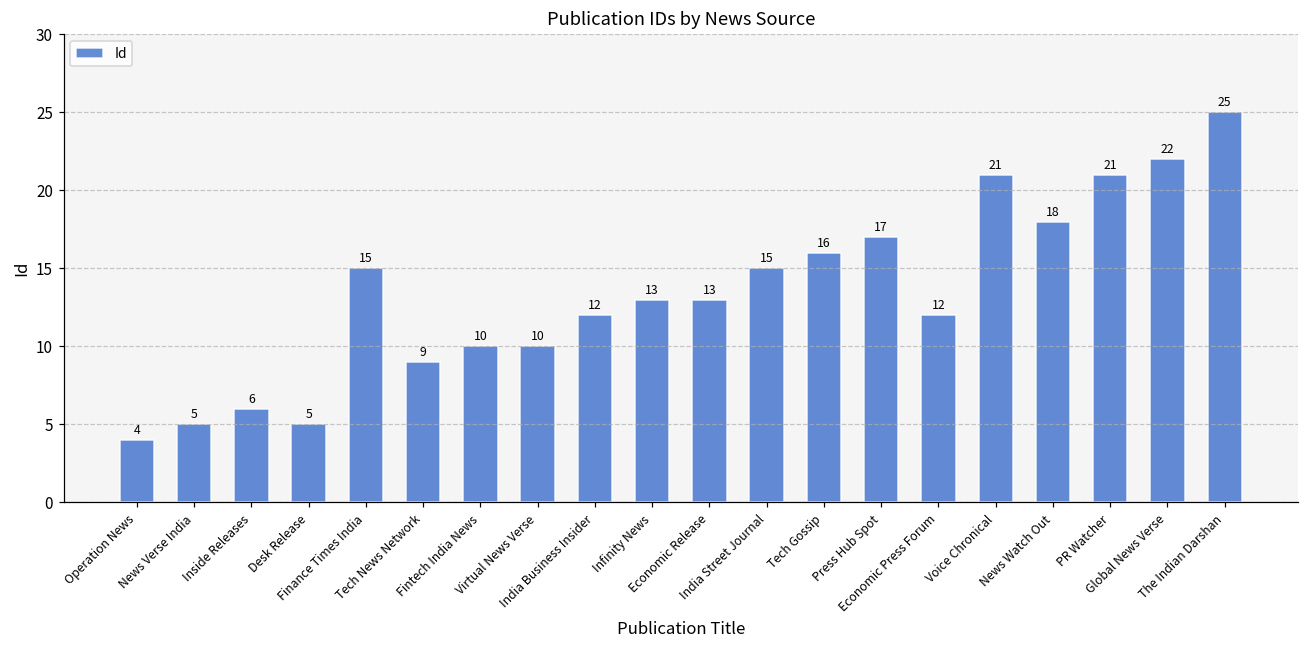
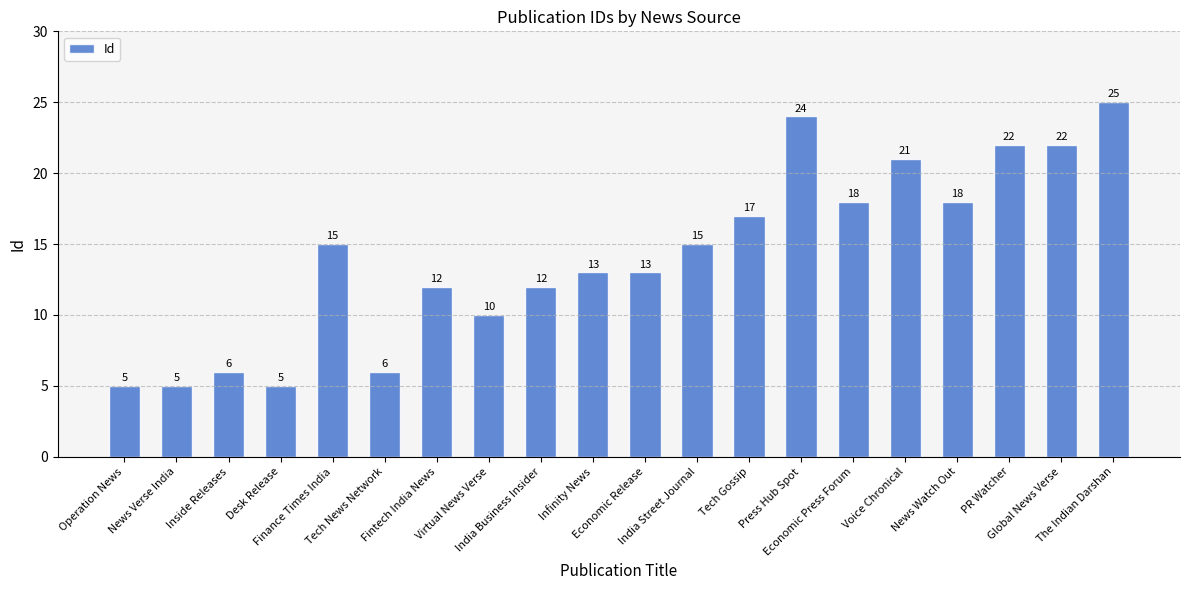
  {
-   "Operation News": 4,
+   "Operation News": 5,
    "News Verse India": 5,
    "Inside Releases": 6,
    "Desk Release": 5,
    "Finance Times India": 15,
-   "Tech News Network": 9,
-   "Fintech India News": 10,
+   "Tech News Network": 6,
+   "Fintech India News": 12,
    "Virtual News Verse": 10,
    "India Business Insider": 12,
    "Infinity News": 13,
    "Economic Release": 13,
    "India Street Journal": 15,
-   "Tech Gossip": 16,
-   "Press Hub Spot": 17,
-   "Economic Press Forum": 12,
+   "Tech Gossip": 17,
+   "Press Hub Spot": 24,
+   "Economic Press Forum": 18,
    "Voice Chronical": 21,
    "News Watch Out": 18,
-   "PR Watcher": 21,
+   "PR Watcher": 22,
    "Global News Verse": 22,
    "The Indian Darshan": 25
  }
